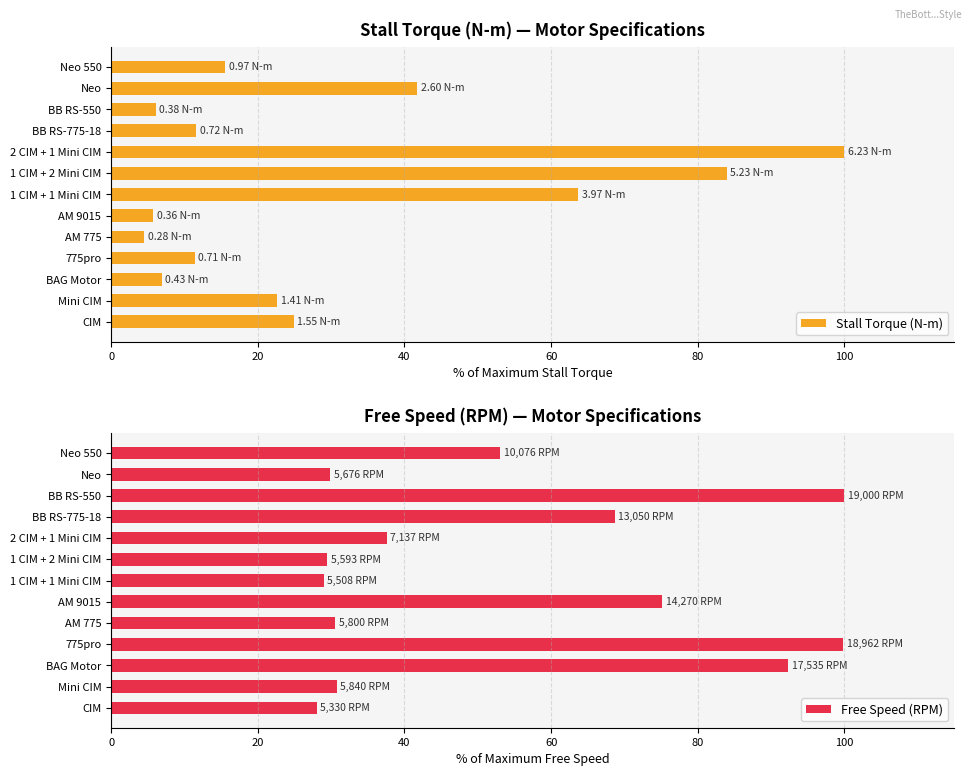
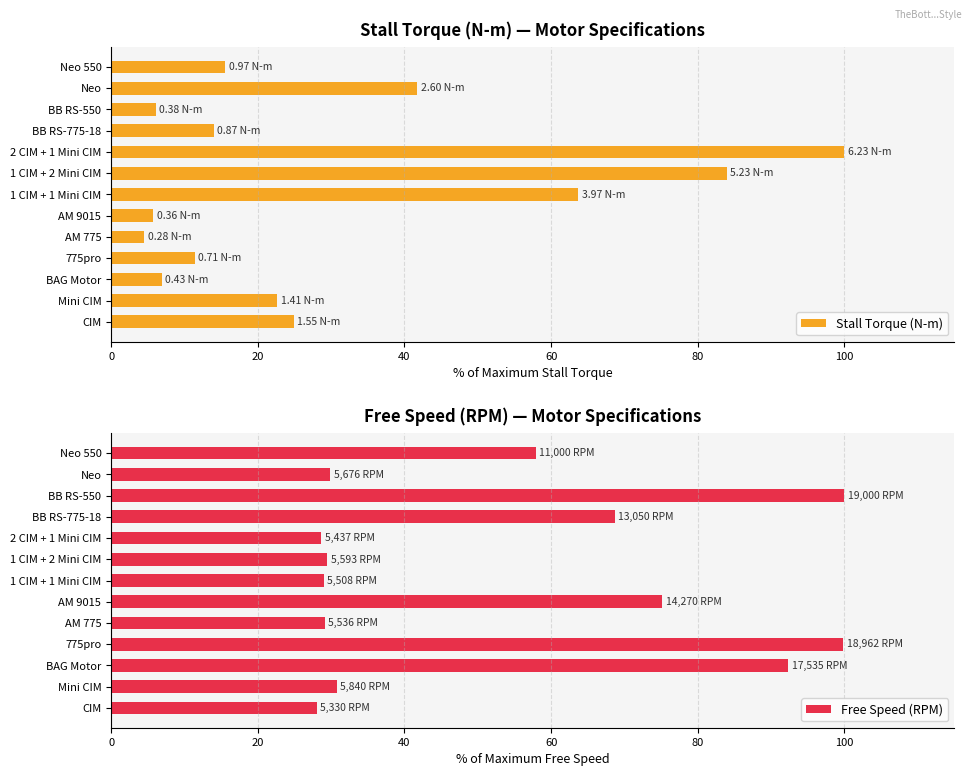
  {
    "Stall Torque (N-m) — Motor Specifications": {
-     "BB RS-775-18": "0.72"
+     "BB RS-775-18": "0.87"
    },
    "Free Speed (RPM) — Motor Specifications": {
-     "Neo 550": "10,076",
-     "2 CIM + 1 Mini CIM": "7,137",
-     "AM 775": "5,800"
+     "Neo 550": "11,000",
+     "2 CIM + 1 Mini CIM": "5,437",
+     "AM 775": "5,536"
    }
  }
